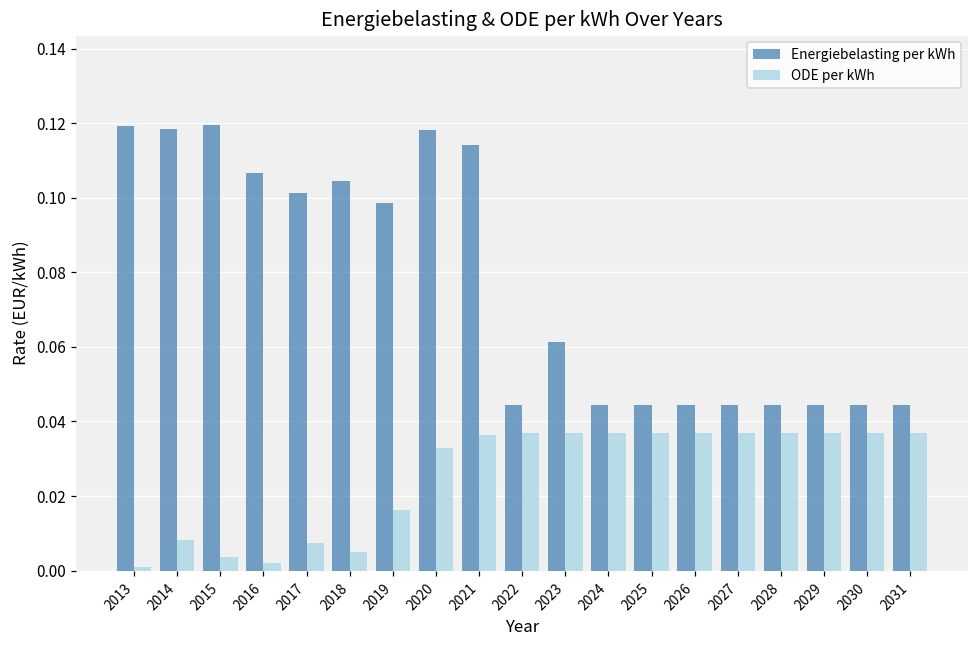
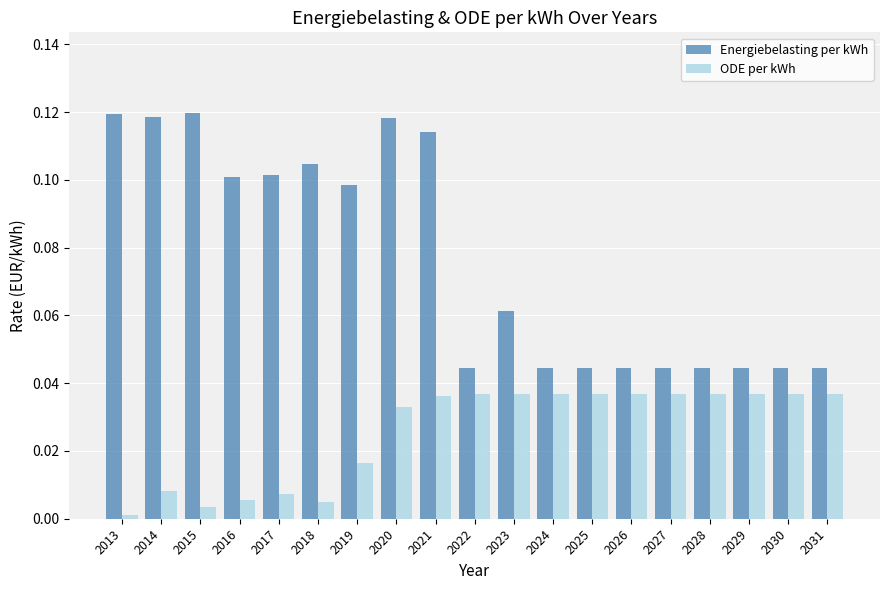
  {
    "Energiebelasting per kWh": {
      "2013": 0.119,
      "2014": 0.119,
      "2015": 0.120,
-     "2016": 0.107,
+     "2016": 0.101,
      "2017": 0.101,
      "2018": 0.105,
      "2019": 0.099,
      "2020": 0.118,
      "2021": 0.114,
      "2022": 0.045,
      "2023": 0.061,
      "2024": 0.045,
      "2025": 0.045,
      "2026": 0.045,
      "2027": 0.045,
      "2028": 0.045,
      "2029": 0.045,
      "2030": 0.045,
      "2031": 0.045
    },
    "ODE per kWh": {
      "2013": 0.001,
      "2014": 0.008,
      "2015": 0.004,
-     "2016": 0.002,
+     "2016": 0.006,
      "2017": 0.007,
      "2018": 0.005,
      "2019": 0.016,
      "2020": 0.033,
      "2021": 0.036,
      "2022": 0.037,
      "2023": 0.037,
      "2024": 0.037,
      "2025": 0.037,
      "2026": 0.037,
      "2027": 0.037,
      "2028": 0.037,
      "2029": 0.037,
      "2030": 0.037,
      "2031": 0.037
    }
  }
